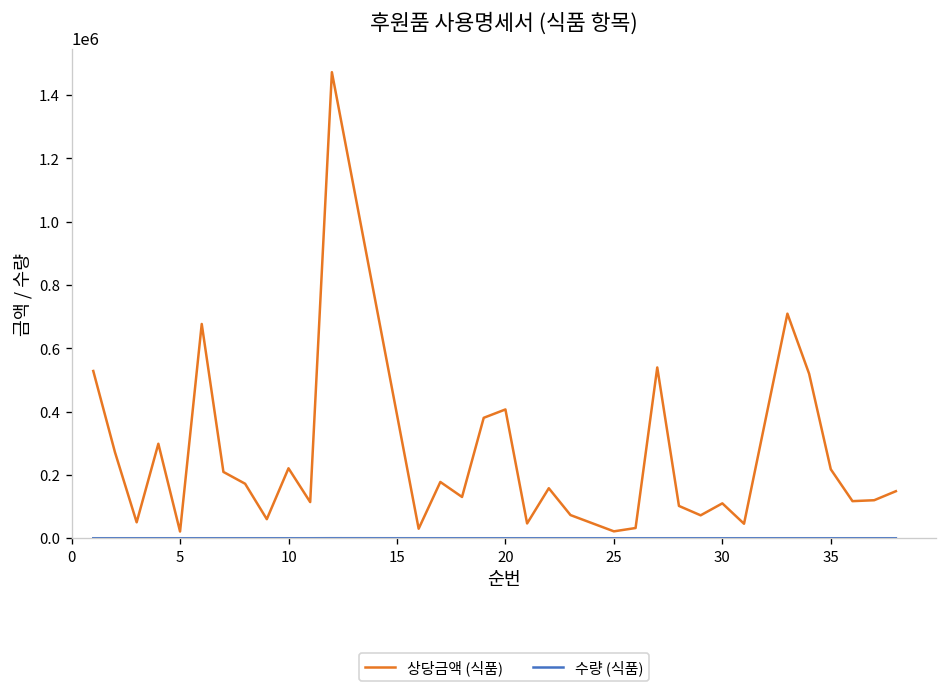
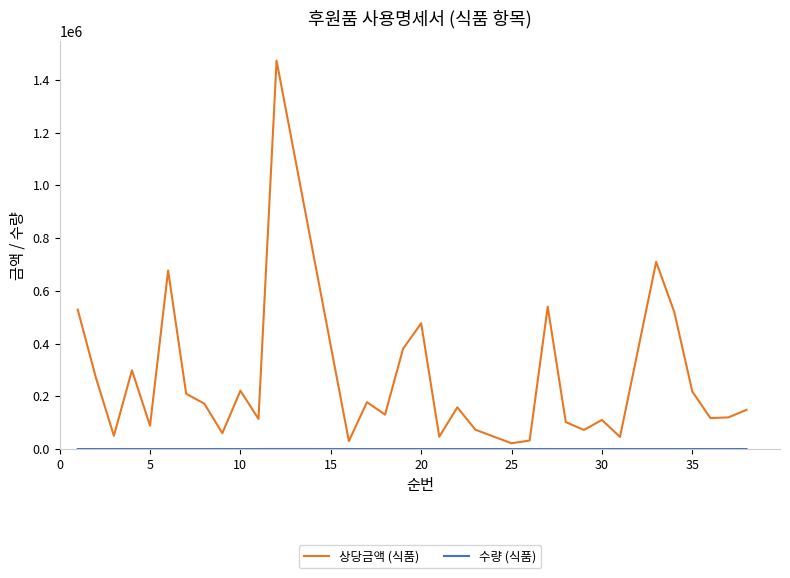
  {
    "상당금액 (식품)": {
-     "5": 20000,
+     "5": 90000,
      "10": 220000,
-     "20": 410000,
+     "20": 480000,
      "25": 20000,
      "30": 110000,
      "35": 220000
    },
    "수량 (식품)": {
      "5": 0,
      "10": 0,
      "20": 0,
      "25": 0,
      "30": 0,
      "35": 0
    }
  }
